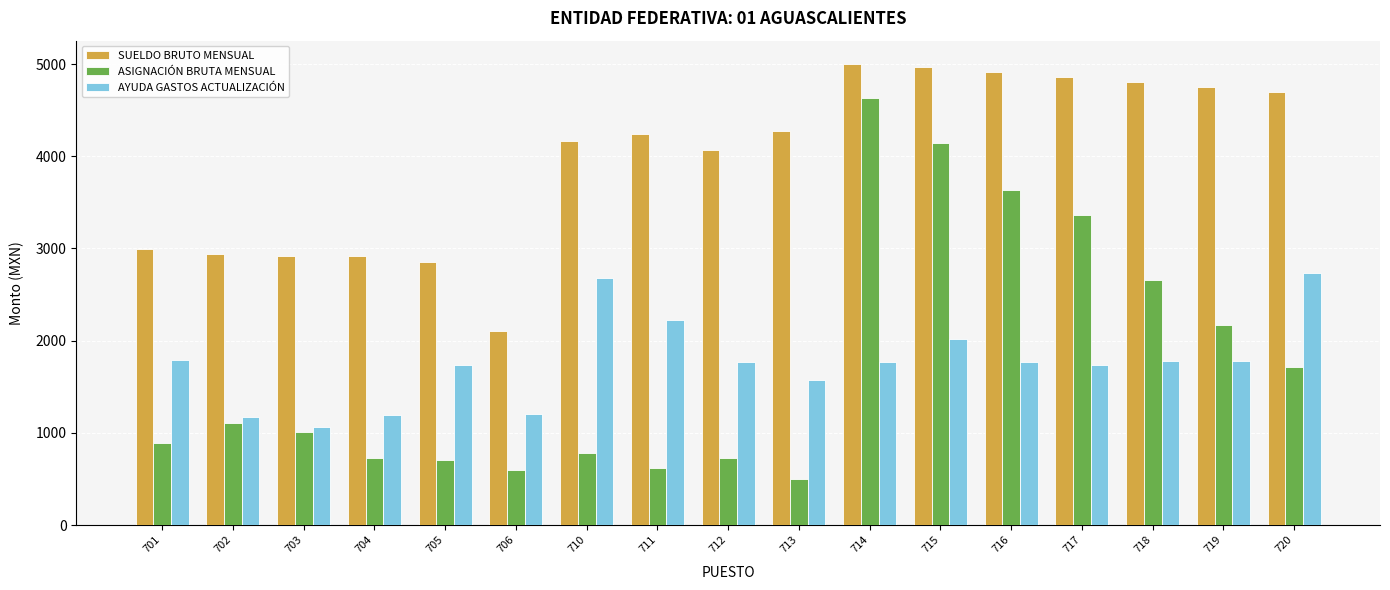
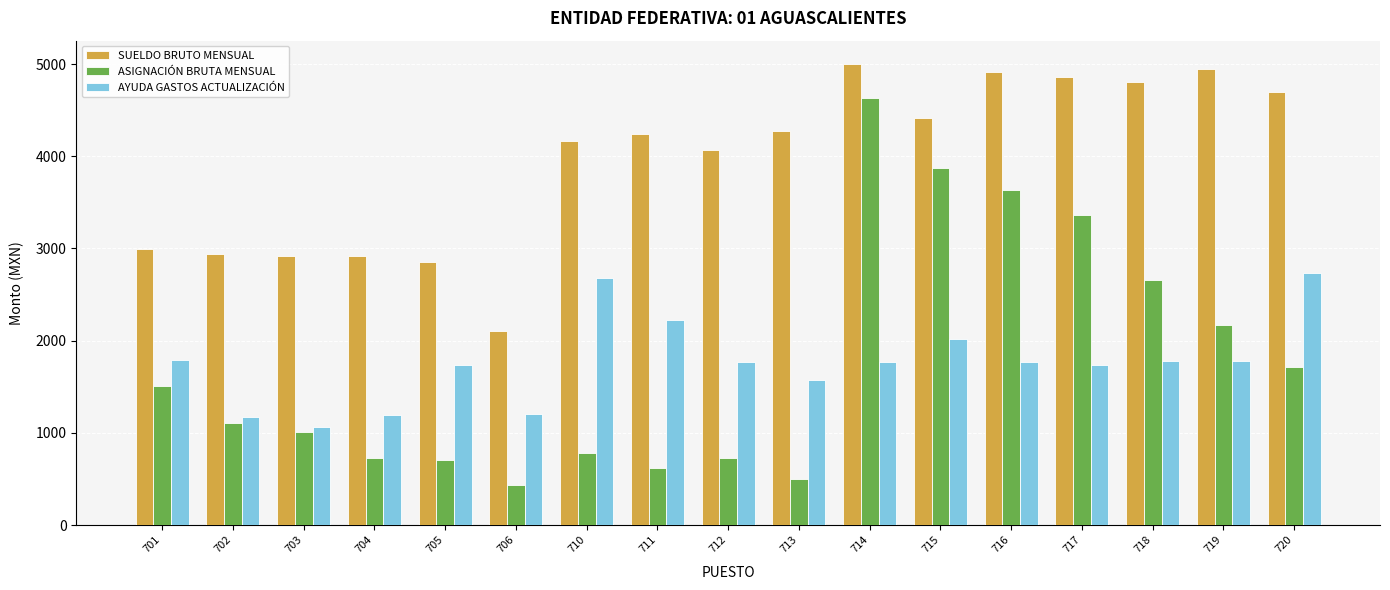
  {
    "SUELDO BRUTO MENSUAL": {
      "701": 3000,
      "702": 2900,
      "703": 2900,
      "704": 2900,
      "705": 2900,
      "706": 2100,
      "710": 4200,
      "711": 4200,
      "712": 4100,
      "713": 4300,
      "714": 5000,
-     "715": 5000,
+     "715": 4400,
      "716": 4900,
      "717": 4900,
      "718": 4800,
-     "719": 4800,
+     "719": 4900,
      "720": 4700
    },
    "ASIGNACIÓN BRUTA MENSUAL": {
-     "701": 900,
+     "701": 1500,
      "702": 1100,
      "703": 1000,
      "704": 700,
      "705": 700,
-     "706": 600,
+     "706": 400,
      "710": 800,
      "711": 600,
      "712": 700,
      "713": 500,
      "714": 4600,
-     "715": 4100,
+     "715": 3900,
      "716": 3600,
      "717": 3400,
      "718": 2700,
      "719": 2200,
      "720": 1700
    },
    "AYUDA GASTOS ACTUALIZACIÓN": {
      "701": 1800,
      "702": 1200,
      "703": 1100,
      "704": 1200,
      "705": 1700,
      "706": 1200,
      "710": 2700,
      "711": 2200,
      "712": 1800,
      "713": 1600,
      "714": 1800,
      "715": 2000,
      "716": 1800,
      "717": 1700,
      "718": 1800,
      "719": 1800,
      "720": 2700
    }
  }
